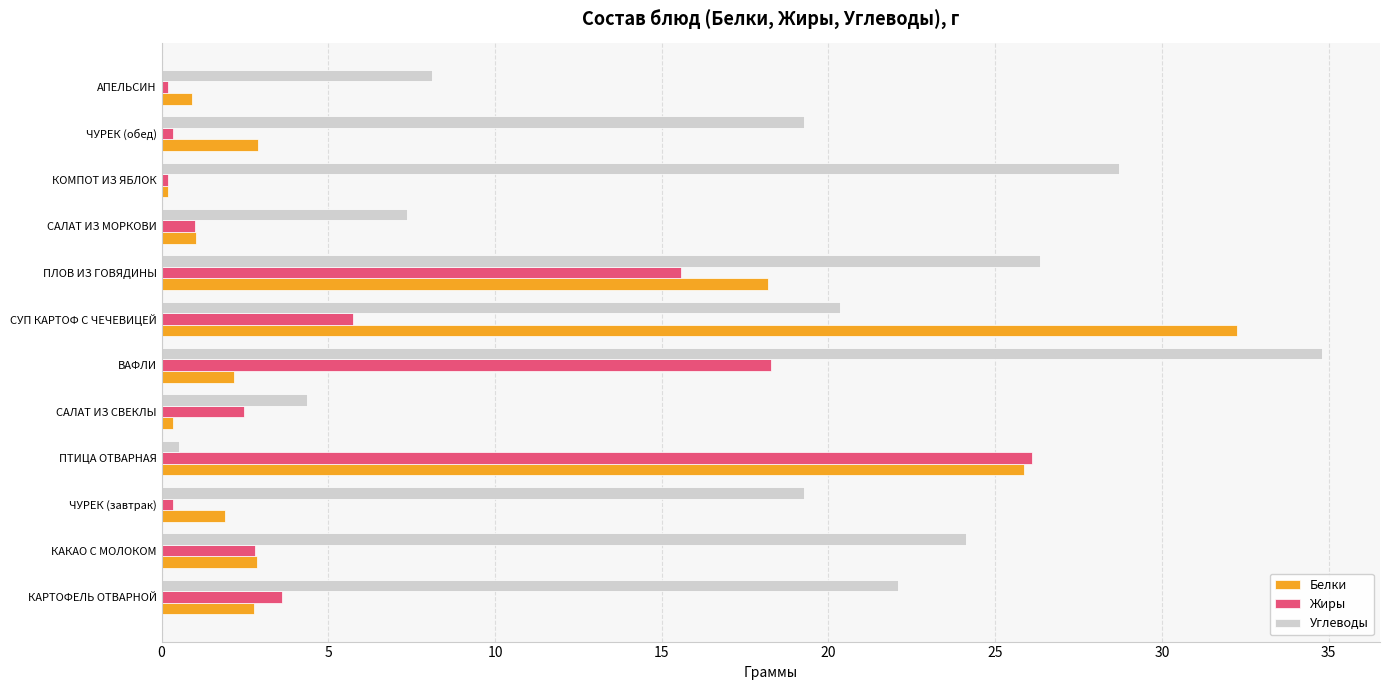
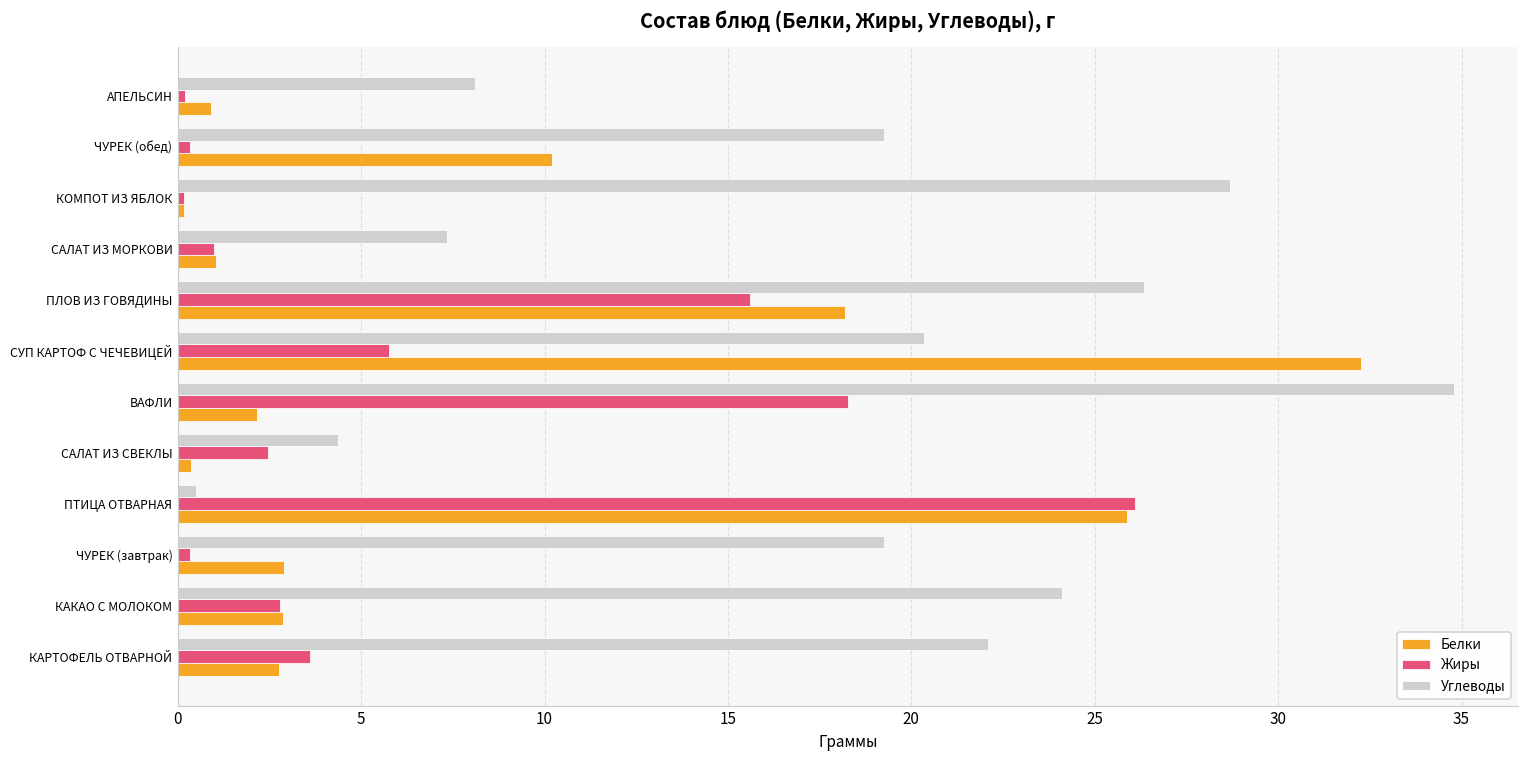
  {
    "Белки": {
      "АПЕЛЬСИН": 0.9,
-     "ЧУРЕК (обед)": 2.9,
+     "ЧУРЕК (обед)": 10.2,
      "КОМПОТ ИЗ ЯБЛОК": 0.2,
      "САЛАТ ИЗ МОРКОВИ": 1.0,
      "ПЛОВ ИЗ ГОВЯДИНЫ": 18.2,
      "СУП КАРТОФ С ЧЕЧЕВИЦЕЙ": 32.3,
      "ВАФЛИ": 2.2,
      "САЛАТ ИЗ СВЕКЛЫ": 0.4,
      "ПТИЦА ОТВАРНАЯ": 25.9,
-     "ЧУРЕК (завтрак)": 1.9,
+     "ЧУРЕК (завтрак)": 2.9,
      "КАКАО С МОЛОКОМ": 2.9,
      "КАРТОФЕЛЬ ОТВАРНОЙ": 2.8
    },
    "Жиры": {
      "АПЕЛЬСИН": 0.2,
      "ЧУРЕК (обед)": 0.3,
      "КОМПОТ ИЗ ЯБЛОК": 0.2,
      "САЛАТ ИЗ МОРКОВИ": 1.0,
      "ПЛОВ ИЗ ГОВЯДИНЫ": 15.6,
      "СУП КАРТОФ С ЧЕЧЕВИЦЕЙ": 5.8,
      "ВАФЛИ": 18.3,
      "САЛАТ ИЗ СВЕКЛЫ": 2.5,
      "ПТИЦА ОТВАРНАЯ": 26.1,
      "ЧУРЕК (завтрак)": 0.3,
      "КАКАО С МОЛОКОМ": 2.8,
      "КАРТОФЕЛЬ ОТВАРНОЙ": 3.6
    },
    "Углеводы": {
      "АПЕЛЬСИН": 8.1,
      "ЧУРЕК (обед)": 19.3,
      "КОМПОТ ИЗ ЯБЛОК": 28.7,
      "САЛАТ ИЗ МОРКОВИ": 7.4,
      "ПЛОВ ИЗ ГОВЯДИНЫ": 26.3,
      "СУП КАРТОФ С ЧЕЧЕВИЦЕЙ": 20.4,
      "ВАФЛИ": 34.8,
      "САЛАТ ИЗ СВЕКЛЫ": 4.4,
      "ПТИЦА ОТВАРНАЯ": 0.5,
      "ЧУРЕК (завтрак)": 19.3,
      "КАКАО С МОЛОКОМ": 24.1,
      "КАРТОФЕЛЬ ОТВАРНОЙ": 22.1
    }
  }
